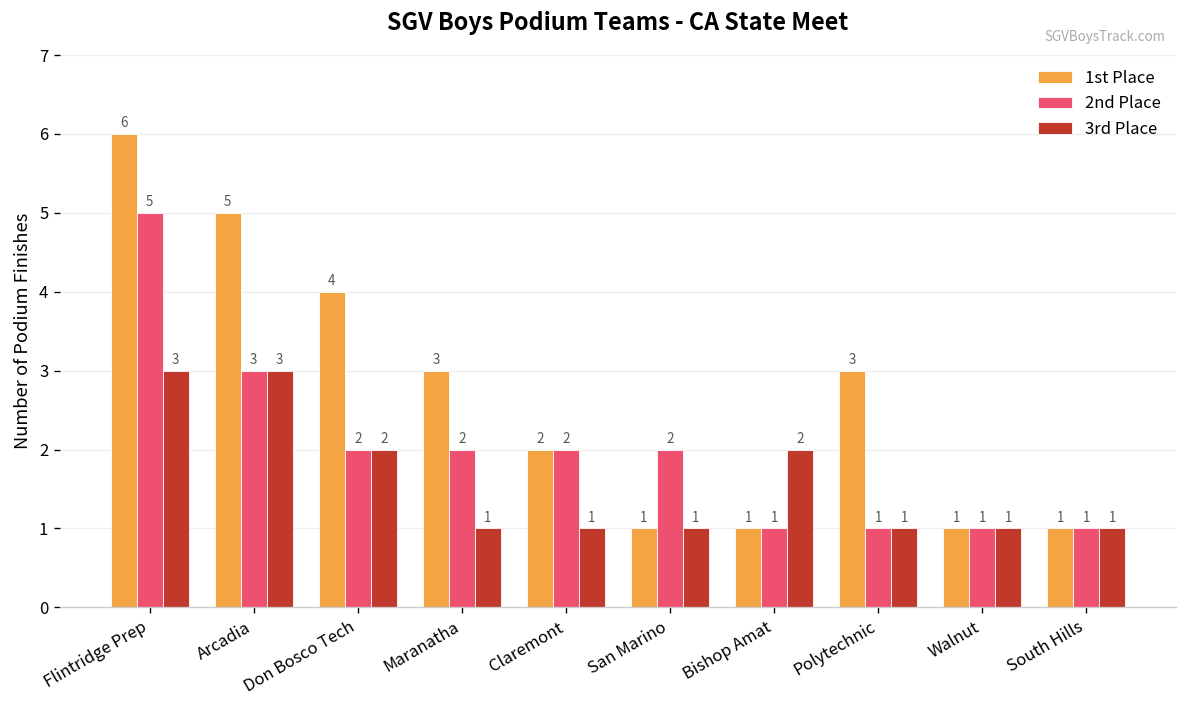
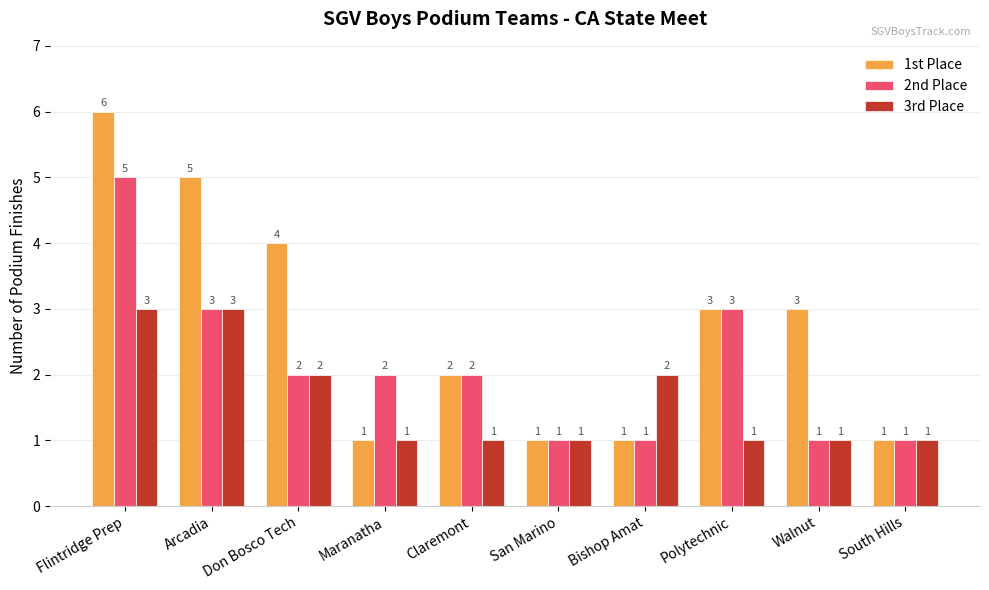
  {
    "1st Place": {
      "Flintridge Prep": 6,
      "Arcadia": 5,
      "Don Bosco Tech": 4,
-     "Maranatha": 3,
+     "Maranatha": 1,
      "Claremont": 2,
      "San Marino": 1,
      "Bishop Amat": 1,
      "Polytechnic": 3,
-     "Walnut": 1,
+     "Walnut": 3,
      "South Hills": 1
    },
    "2nd Place": {
      "Flintridge Prep": 5,
      "Arcadia": 3,
      "Don Bosco Tech": 2,
      "Maranatha": 2,
      "Claremont": 2,
-     "San Marino": 2,
+     "San Marino": 1,
      "Bishop Amat": 1,
-     "Polytechnic": 1,
+     "Polytechnic": 3,
      "Walnut": 1,
      "South Hills": 1
    },
    "3rd Place": {
      "Flintridge Prep": 3,
      "Arcadia": 3,
      "Don Bosco Tech": 2,
      "Maranatha": 1,
      "Claremont": 1,
      "San Marino": 1,
      "Bishop Amat": 2,
      "Polytechnic": 1,
      "Walnut": 1,
      "South Hills": 1
    }
  }
